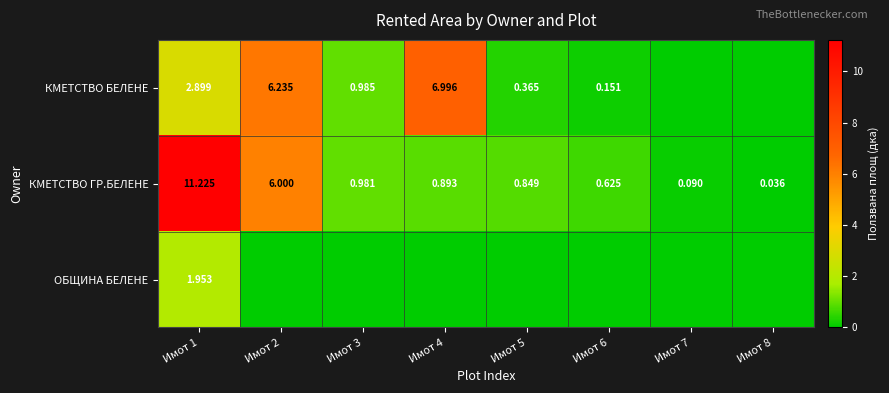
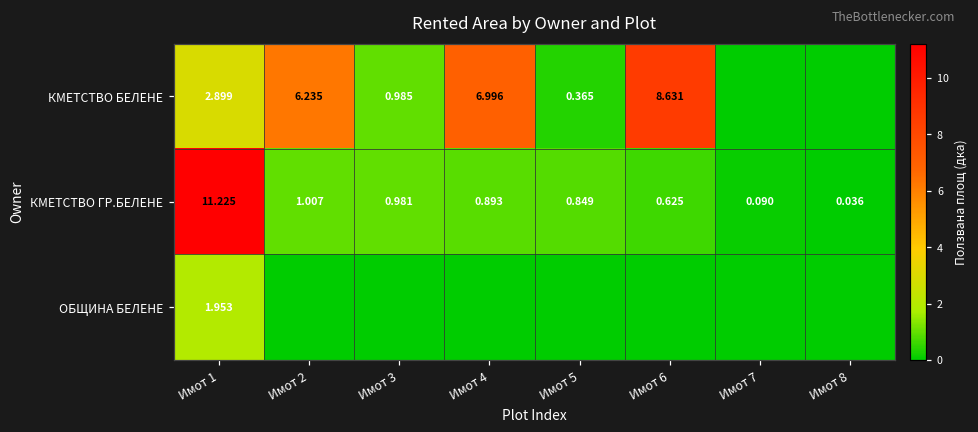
  {
    "КМЕТСТВО БЕЛЕНЕ": {
      "Имот 1": 2.899,
      "Имот 2": 6.235,
      "Имот 3": 0.985,
      "Имот 4": 6.996,
      "Имот 5": 0.365,
-     "Имот 6": 0.151
+     "Имот 6": 8.631
    },
    "КМЕТСТВО ГР.БЕЛЕНЕ": {
      "Имот 1": 11.225,
-     "Имот 2": 6.000,
+     "Имот 2": 1.007,
      "Имот 3": 0.981,
      "Имот 4": 0.893,
      "Имот 5": 0.849,
      "Имот 6": 0.625,
      "Имот 7": 0.090,
      "Имот 8": 0.036
    },
    "ОБЩИНА БЕЛЕНЕ": {
      "Имот 1": 1.953
    }
  }
